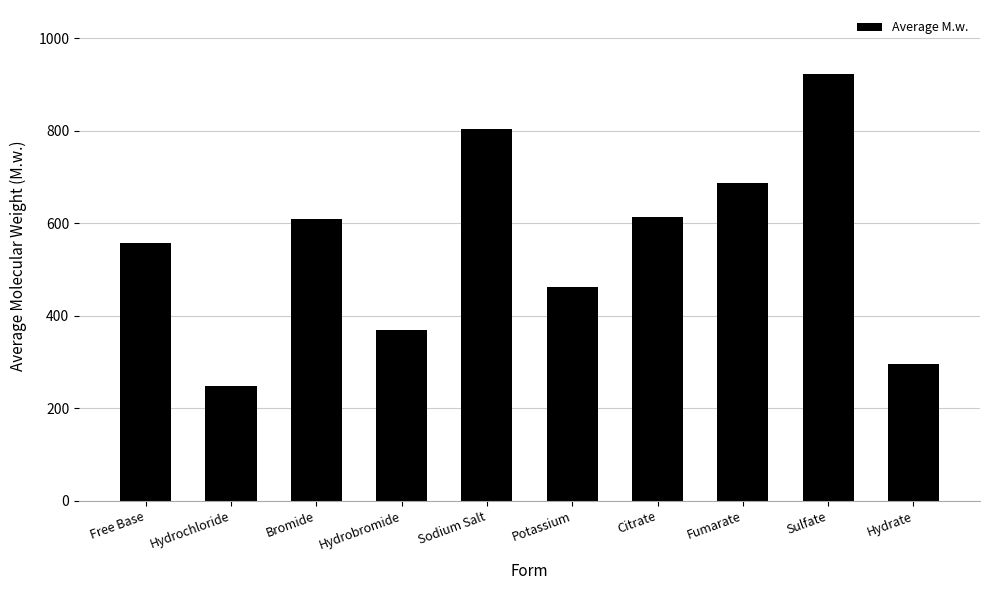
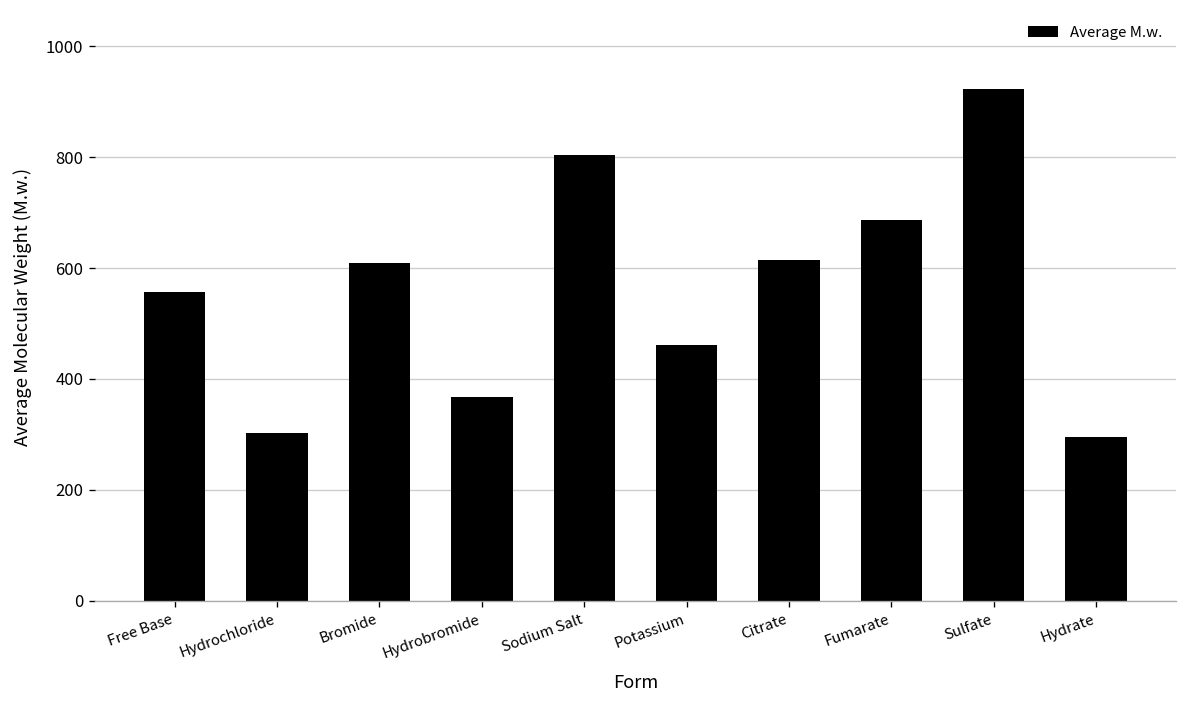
  {
    "Free Base": 560,
-   "Hydrochloride": 250,
+   "Hydrochloride": 300,
    "Bromide": 610,
    "Hydrobromide": 370,
    "Sodium Salt": 800,
    "Potassium": 460,
    "Citrate": 610,
    "Fumarate": 690,
    "Sulfate": 920,
    "Hydrate": 300
  }
